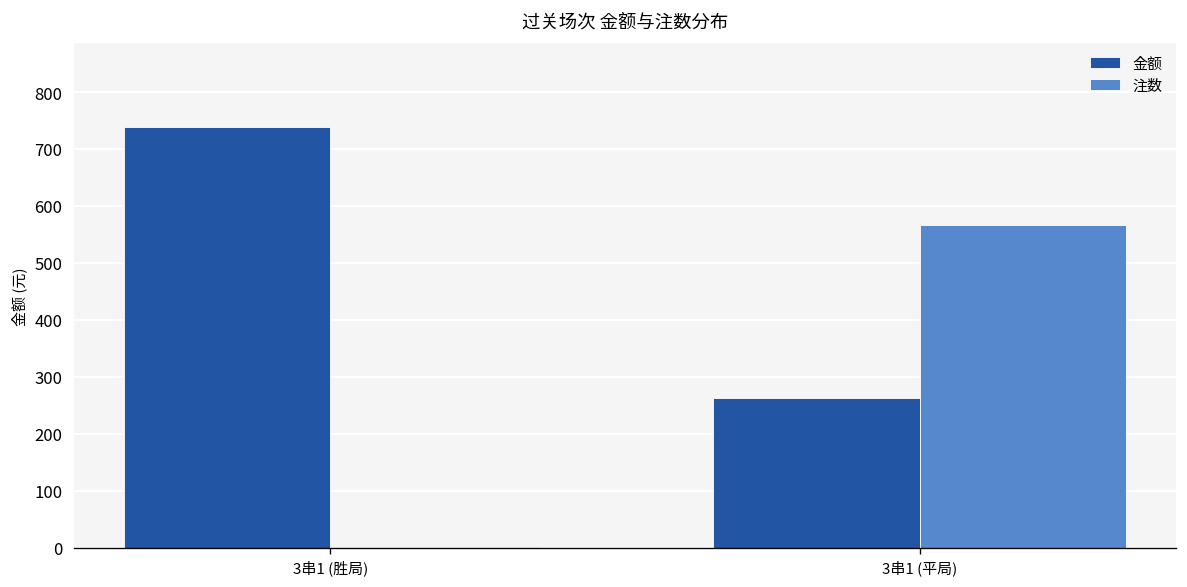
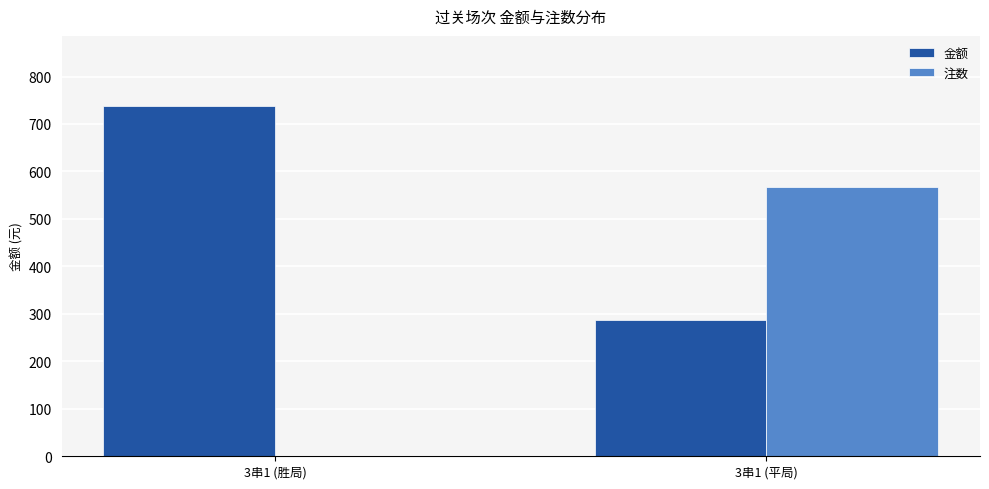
  {
    "金额": {
      "3串1 (胜局)": 740,
-     "3串1 (平局)": 260
+     "3串1 (平局)": 290
    },
    "注数": {
      "3串1 (平局)": 570
    }
  }
